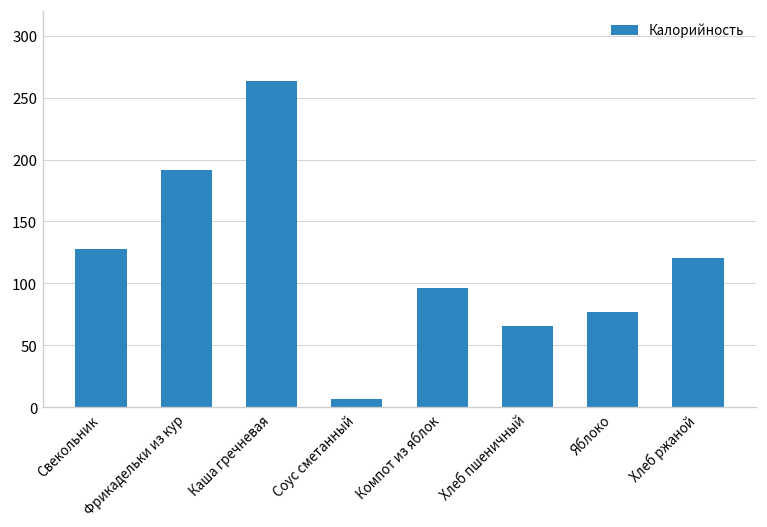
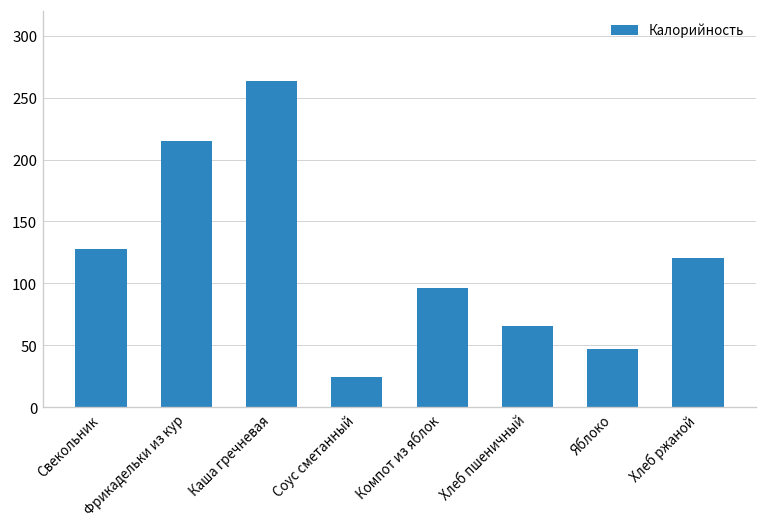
  {
    "Свекольник": 128,
-   "Фрикадельки из кур": 192,
+   "Фрикадельки из кур": 215,
    "Каша гречневая": 264,
-   "Соус сметанный": 6,
+   "Соус сметанный": 24,
    "Компот из яблок": 96,
    "Хлеб пшеничный": 66,
-   "Яблоко": 77,
+   "Яблоко": 47,
    "Хлеб ржаной": 120
  }
